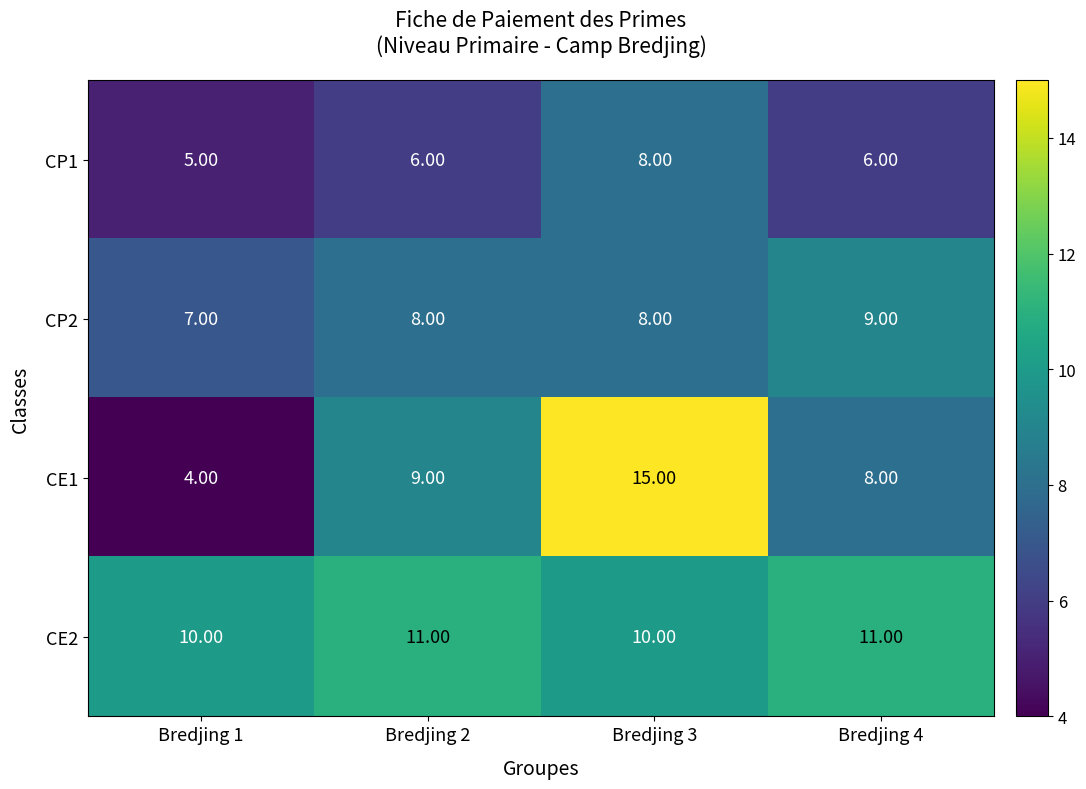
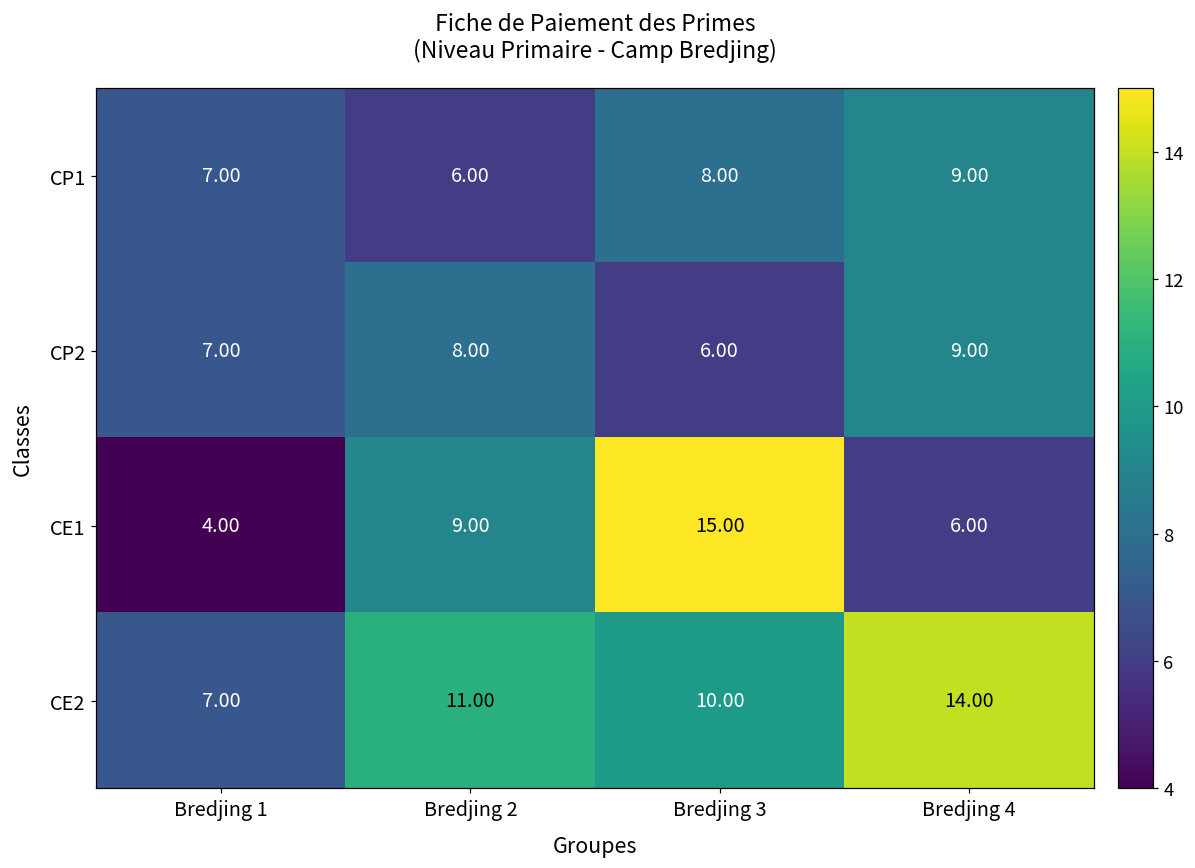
  {
    "CP1": {
-     "Bredjing 1": 5.00,
+     "Bredjing 1": 7.00,
      "Bredjing 2": 6.00,
      "Bredjing 3": 8.00,
-     "Bredjing 4": 6.00
+     "Bredjing 4": 9.00
    },
    "CP2": {
      "Bredjing 1": 7.00,
      "Bredjing 2": 8.00,
-     "Bredjing 3": 8.00,
+     "Bredjing 3": 6.00,
      "Bredjing 4": 9.00
    },
    "CE1": {
      "Bredjing 1": 4.00,
      "Bredjing 2": 9.00,
      "Bredjing 3": 15.00,
-     "Bredjing 4": 8.00
+     "Bredjing 4": 6.00
    },
    "CE2": {
-     "Bredjing 1": 10.00,
+     "Bredjing 1": 7.00,
      "Bredjing 2": 11.00,
      "Bredjing 3": 10.00,
-     "Bredjing 4": 11.00
+     "Bredjing 4": 14.00
    }
  }
